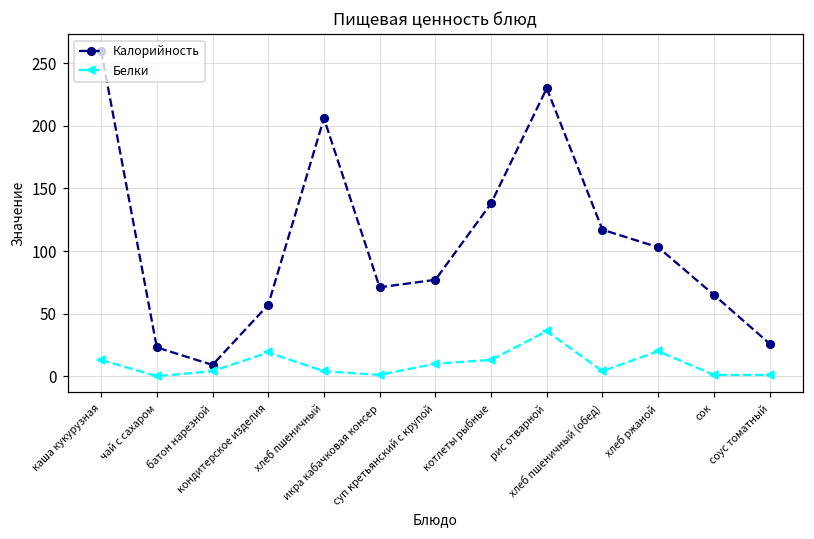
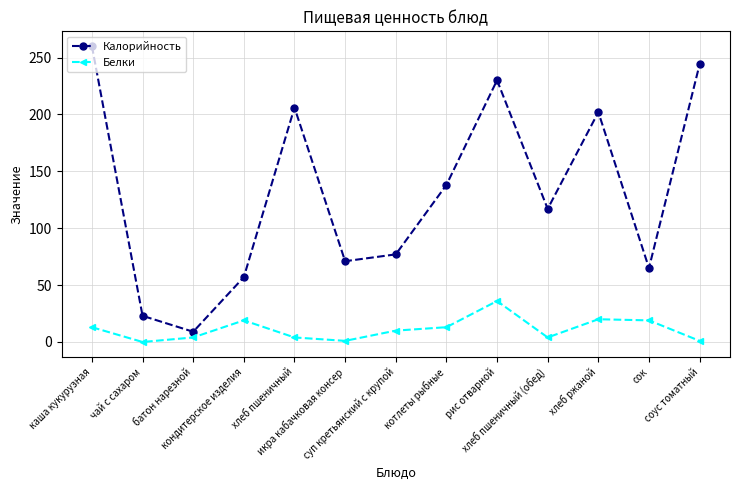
  {
    "Калорийность": {
      "чай с сахаром": 23,
      "батон нарезной": 9,
      "кондитерское изделия": 57,
      "хлеб пшеничный": 206,
      "икра кабачковая консер": 71,
      "суп кретьянский с крупой": 77,
      "котлеты рыбные": 138,
      "рис отварной": 230,
      "хлеб пшеничный (обед)": 117,
-     "хлеб ржаной": 103,
+     "хлеб ржаной": 202,
      "сок": 65,
-     "соус томатный": 26
+     "соус томатный": 244
    },
    "Белки": {
      "каша кукурузная": 13,
      "чай с сахаром": 0,
      "батон нарезной": 4,
      "кондитерское изделия": 19,
      "хлеб пшеничный": 4,
      "икра кабачковая консер": 1,
      "суп кретьянский с крупой": 10,
      "котлеты рыбные": 13,
      "рис отварной": 36,
      "хлеб пшеничный (обед)": 4,
      "хлеб ржаной": 20,
-     "сок": 1,
+     "сок": 19,
      "соус томатный": 1
    }
  }
